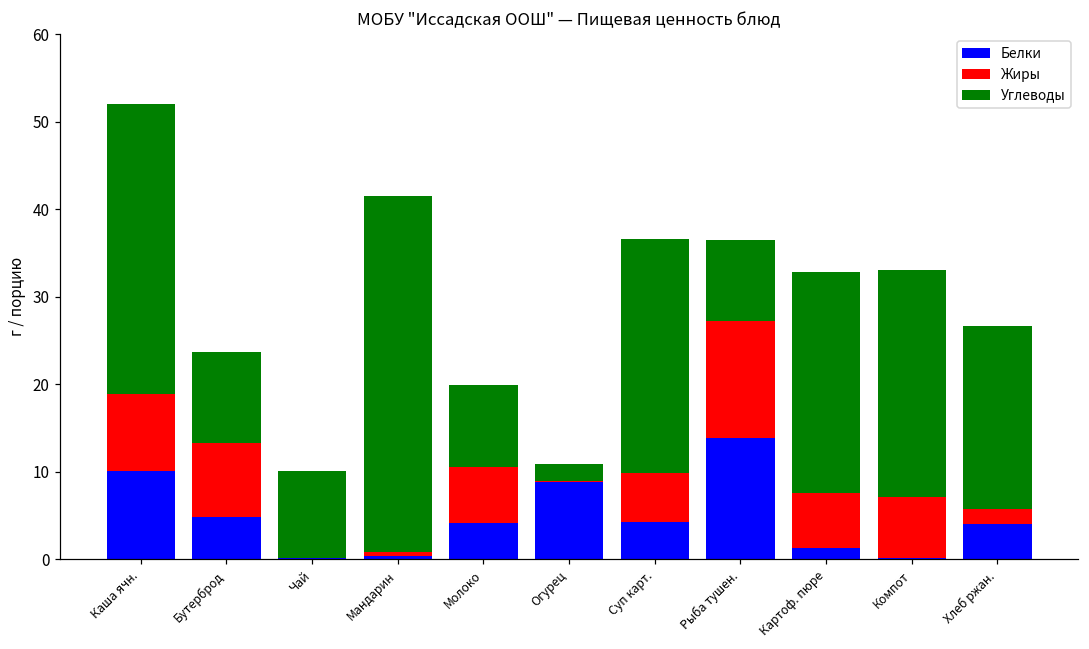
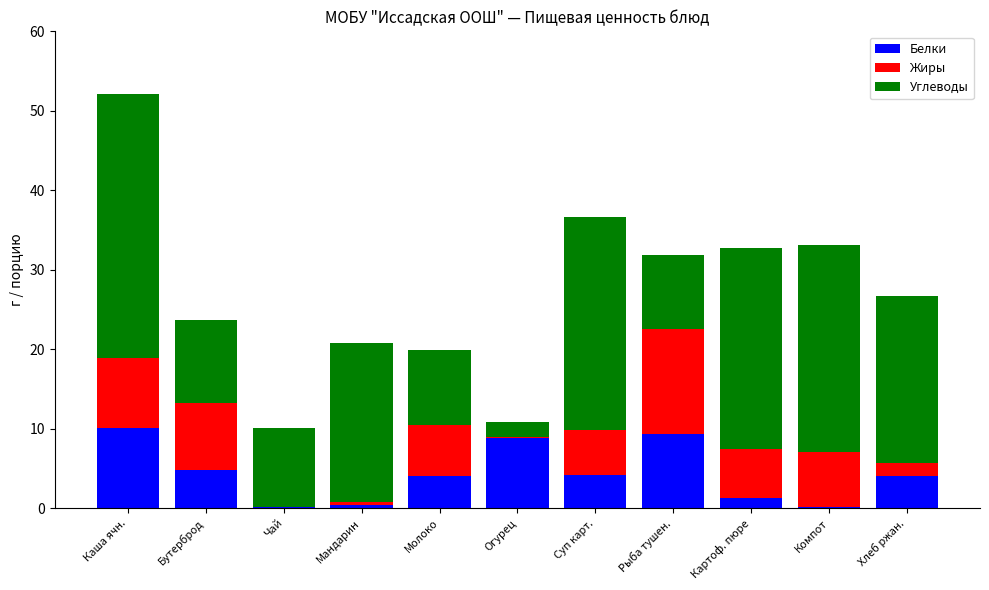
  {
    "Белки": {
      "Каша ячн.": 10,
      "Бутерброд": 5,
      "Мандарин": 0,
      "Молоко": 4,
      "Огурец": 9,
      "Суп карт.": 4,
-     "Рыба тушен.": 14,
+     "Рыба тушен.": 9,
      "Картоф. пюре": 1,
      "Хлеб ржан.": 4
    },
    "Жиры": {
      "Каша ячн.": 9,
      "Бутерброд": 9,
      "Чай": 0,
      "Мандарин": 0,
      "Молоко": 6,
      "Суп карт.": 6,
      "Рыба тушен.": 13,
      "Картоф. пюре": 6,
      "Компот": 7,
      "Хлеб ржан.": 2
    },
    "Углеводы": {
      "Каша ячн.": 33,
      "Бутерброд": 10,
      "Чай": 10,
-     "Мандарин": 41,
+     "Мандарин": 20,
      "Молоко": 9,
      "Огурец": 2,
      "Суп карт.": 27,
      "Рыба тушен.": 9,
      "Картоф. пюре": 25,
      "Компот": 26,
      "Хлеб ржан.": 21
    }
  }
